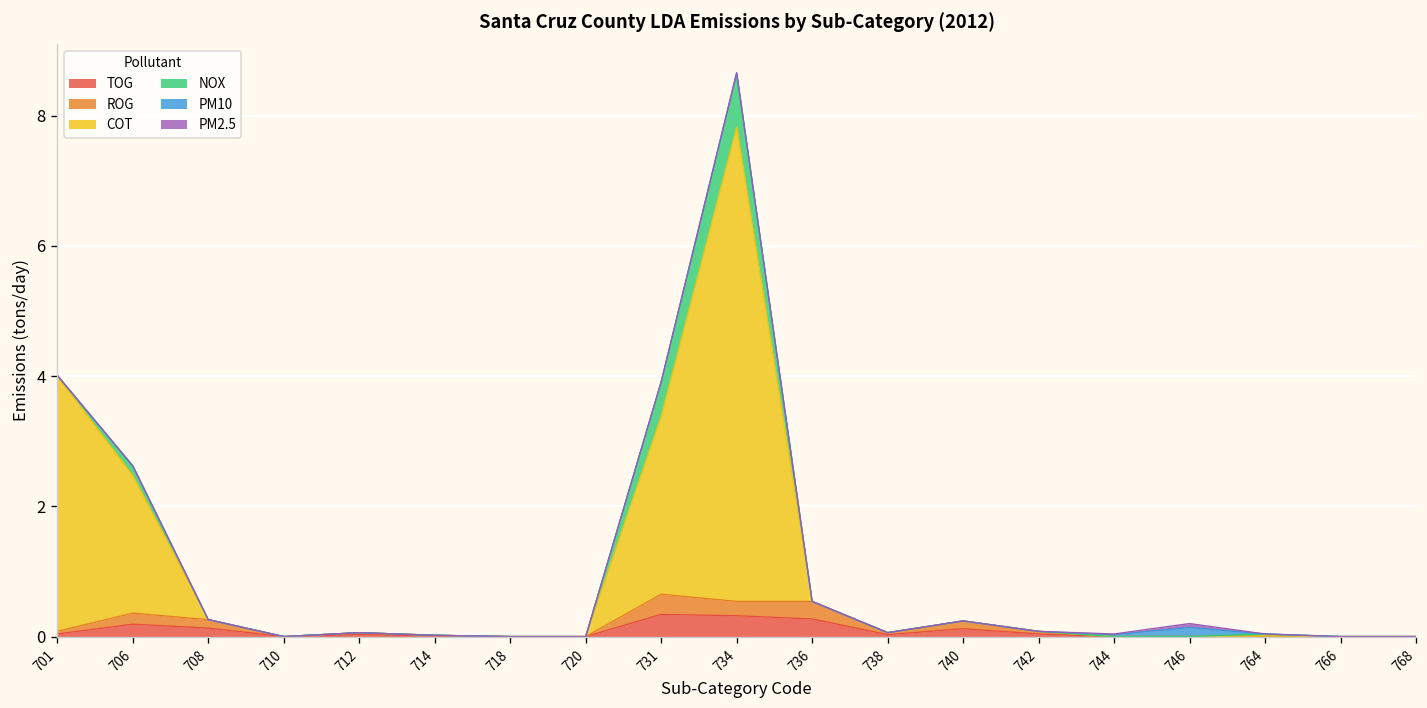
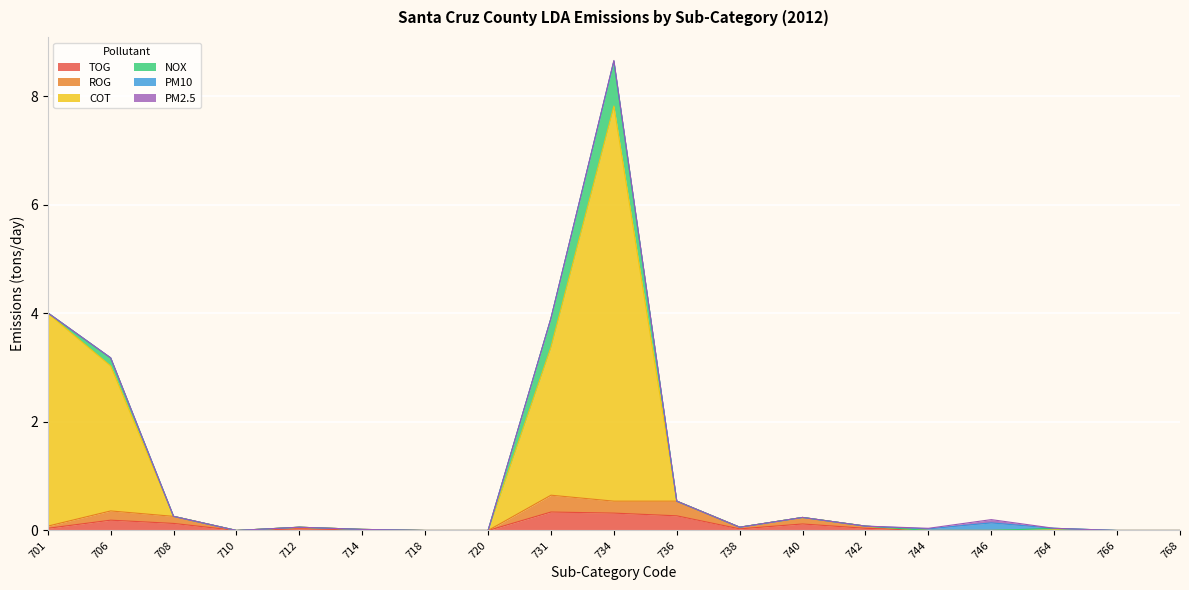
  {
    "COT": {
-     "706": 2.1,
+     "706": 2.7,
      "731": 2.7,
      "734": 7.3
    },
    "PM10": {
      "746": 0.1
    },
    "PM2.5": {
      "746": 0.1
    }
  }
